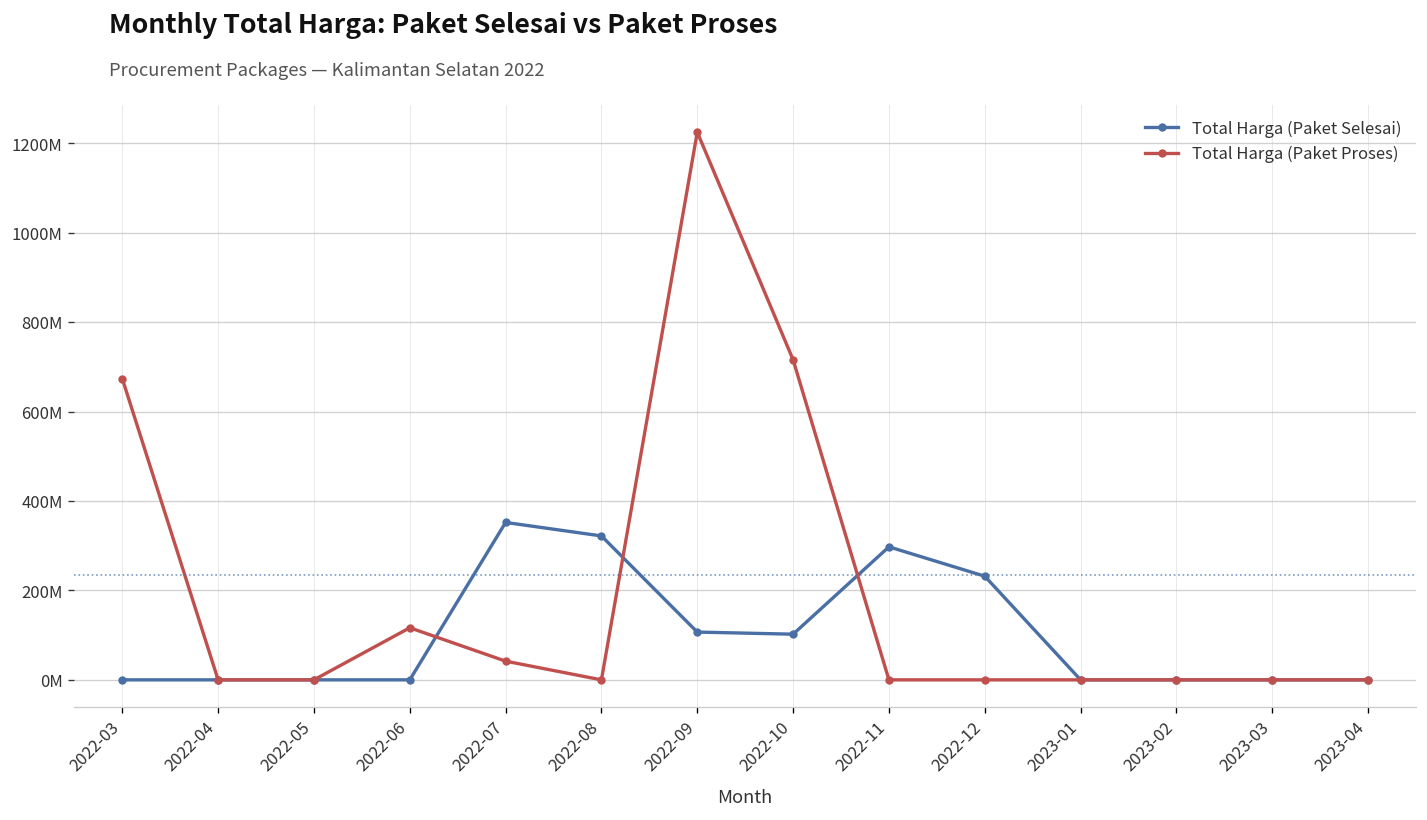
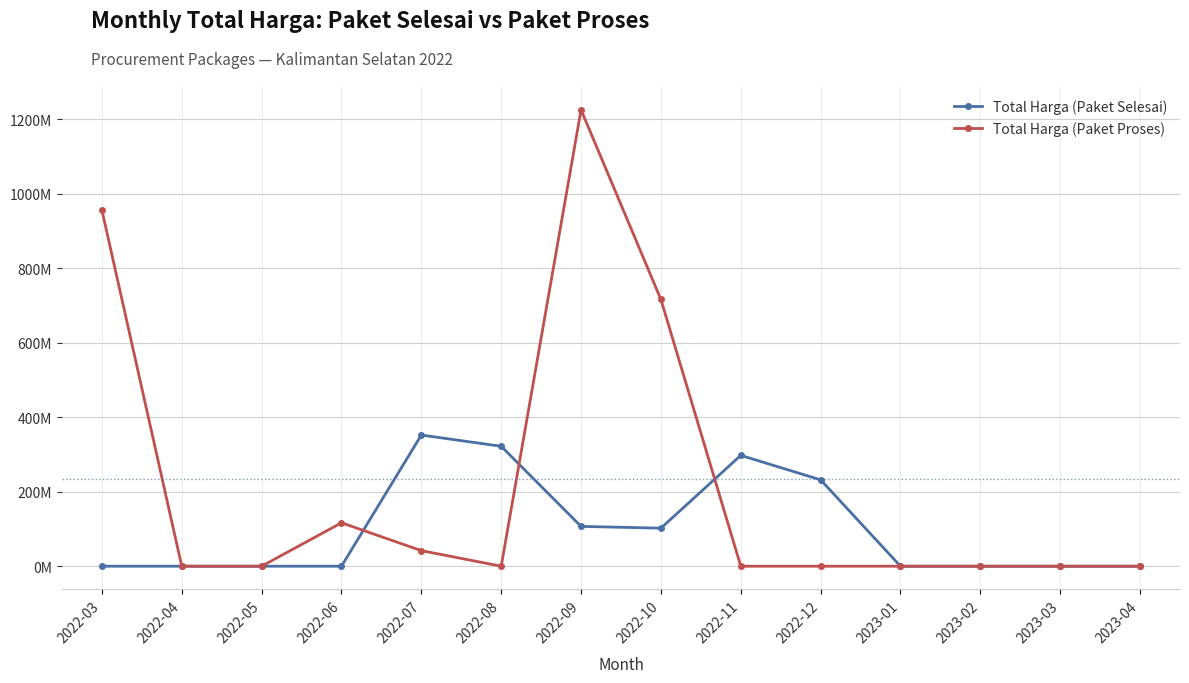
  {
    "Total Harga (Paket Selesai)": {
      "2022-03": 0,
      "2022-06": 0,
      "2022-07": 350000000,
      "2022-08": 320000000,
      "2022-09": 110000000,
      "2022-10": 100000000,
      "2022-11": 300000000,
      "2022-12": 230000000
    },
    "Total Harga (Paket Proses)": {
-     "2022-03": 670000000,
+     "2022-03": 960000000,
      "2022-06": 120000000,
      "2022-07": 40000000,
      "2022-08": 0,
      "2022-09": 1220000000,
      "2022-10": 720000000,
      "2022-11": 0,
      "2022-12": 0
    }
  }
